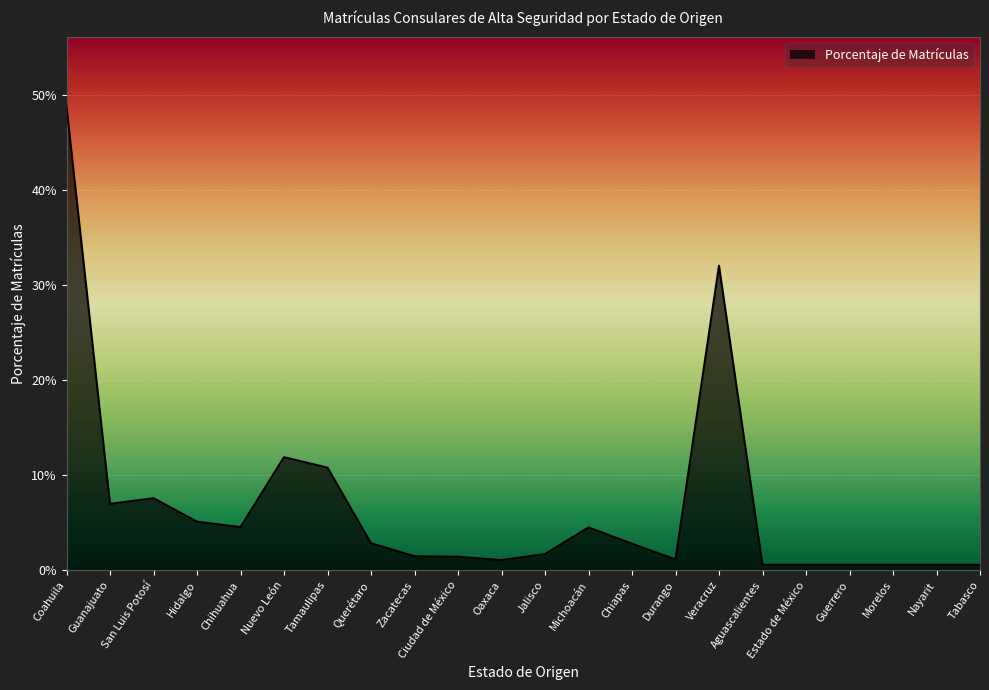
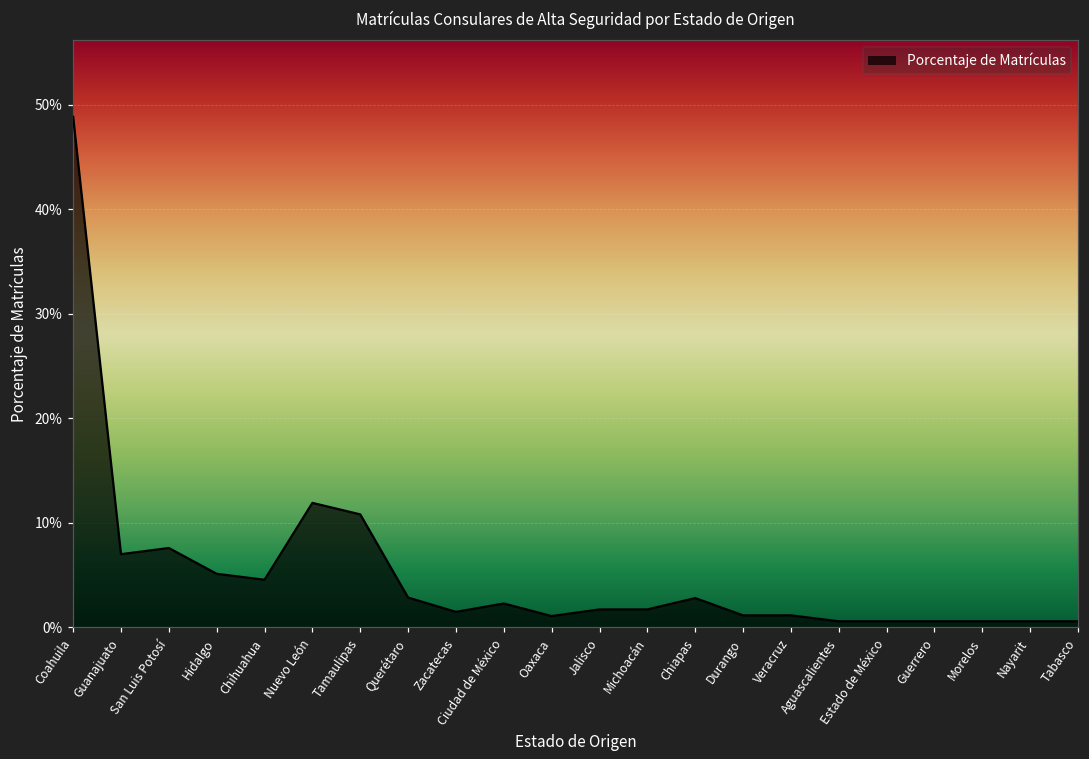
  {
    "Coahuila": "49%",
    "Guanajuato": "7%",
    "San Luis Potosí": "8%",
    "Hidalgo": "5%",
    "Chihuahua": "5%",
    "Nuevo León": "12%",
    "Tamaulipas": "11%",
    "Querétaro": "3%",
    "Zacatecas": "1%",
-   "Ciudad de México": "1%",
+   "Ciudad de México": "2%",
    "Oaxaca": "1%",
    "Jalisco": "2%",
-   "Michoacán": "5%",
+   "Michoacán": "2%",
    "Chiapas": "3%",
    "Durango": "1%",
-   "Veracruz": "32%",
+   "Veracruz": "1%",
    "Aguascalientes": "1%",
    "Estado de México": "1%",
    "Guerrero": "1%",
    "Morelos": "1%",
    "Nayarit": "1%",
    "Tabasco": "1%"
  }
